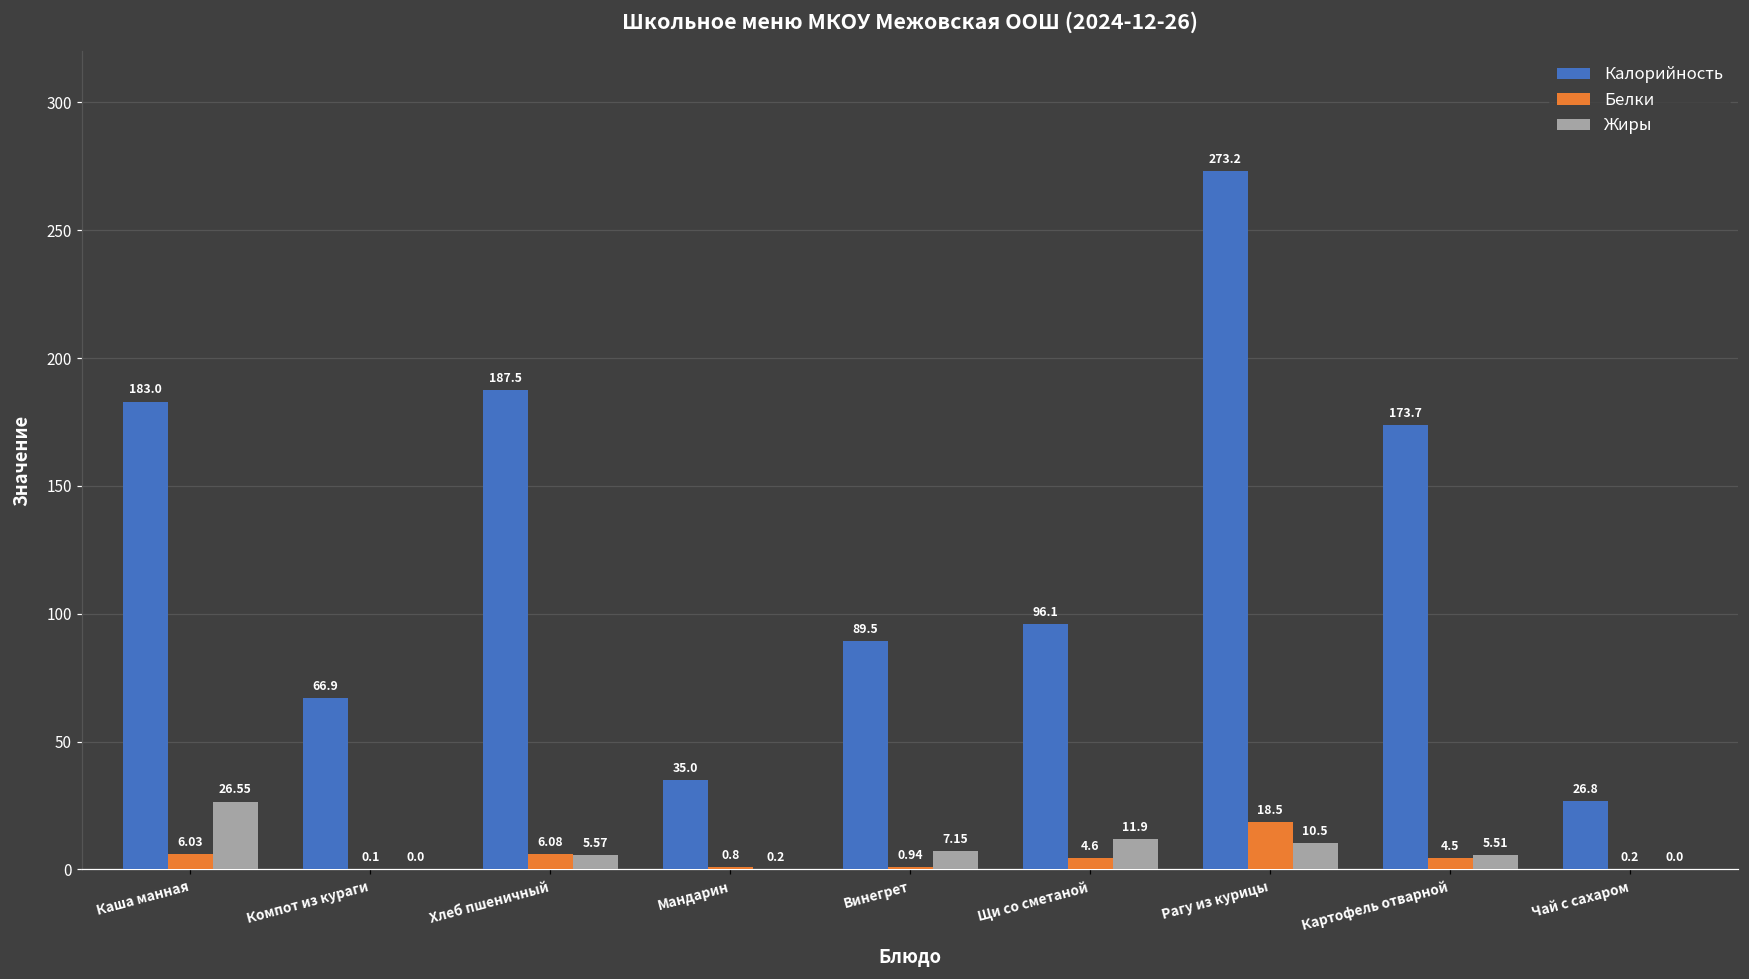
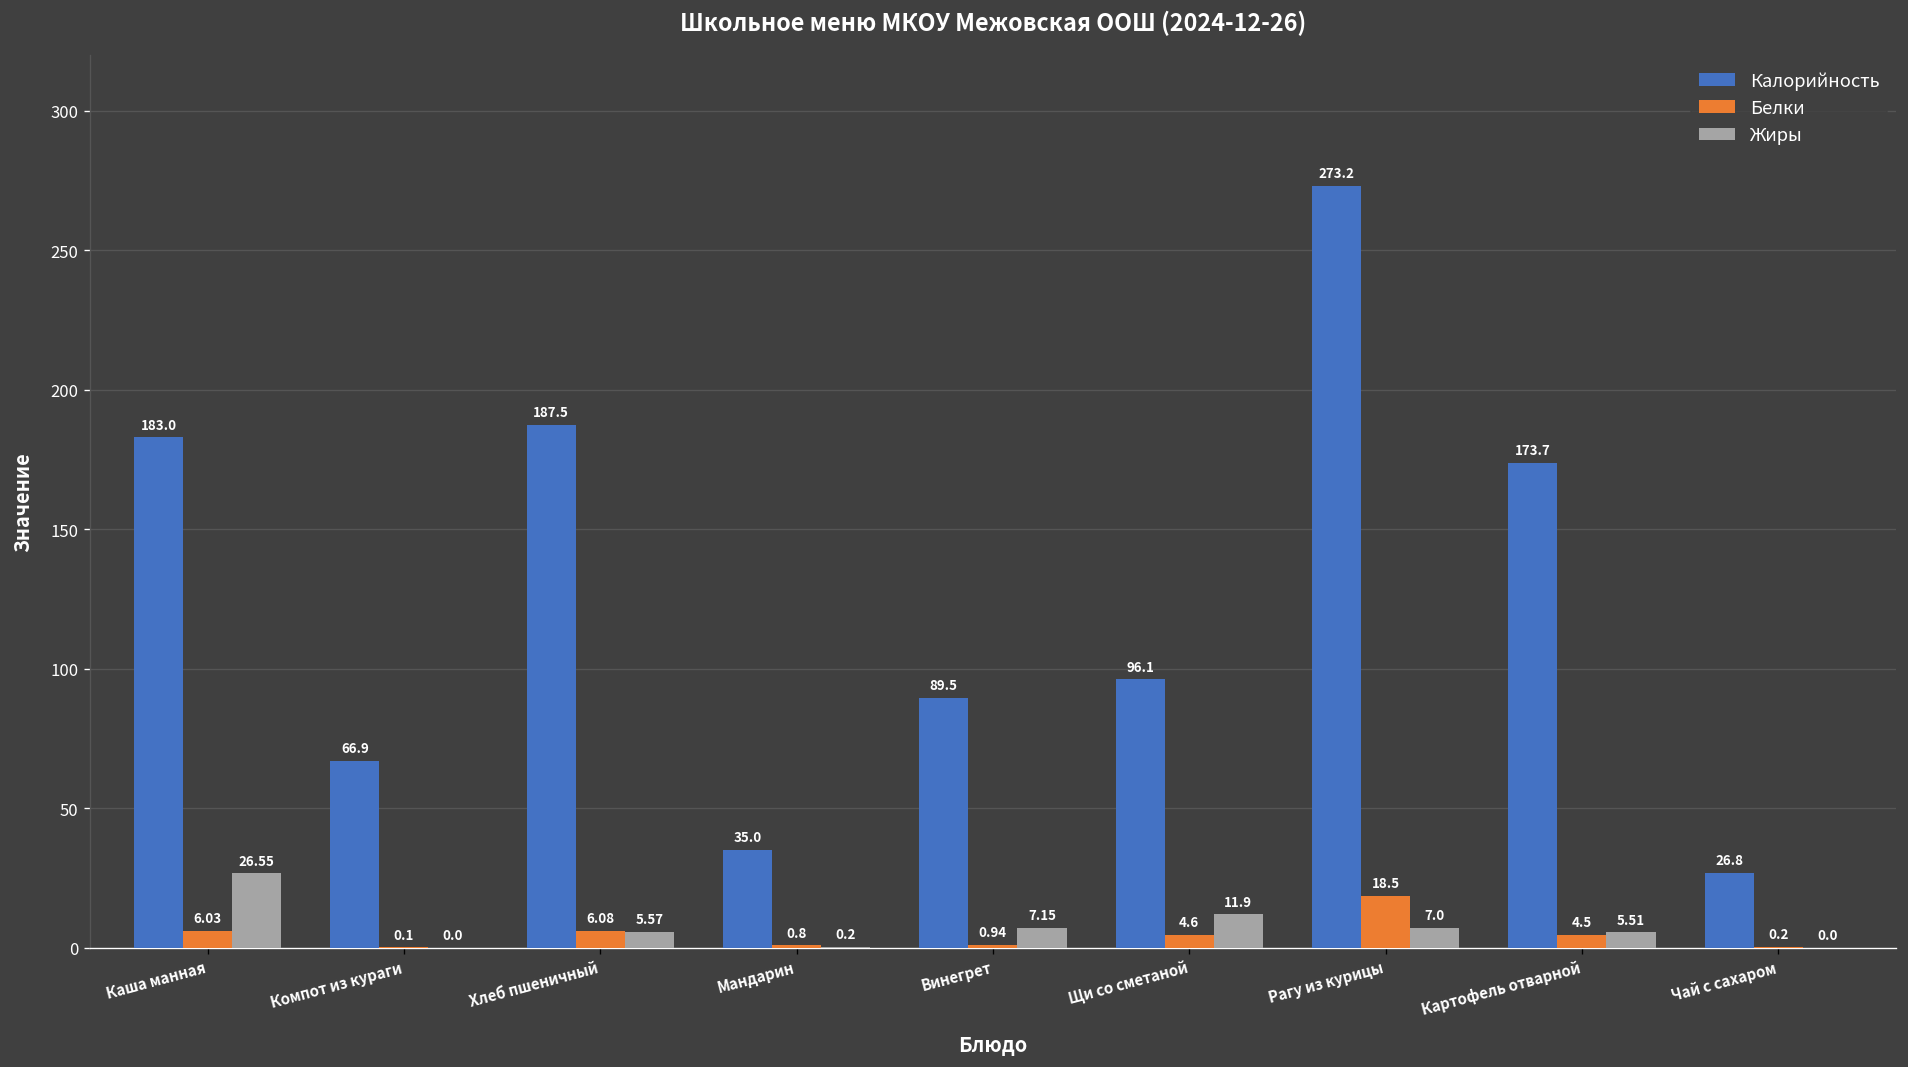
  {
    "Калорийность": {
      "Каша манная": 183.0,
      "Компот из кураги": 66.9,
      "Хлеб пшеничный": 187.5,
      "Мандарин": 35.0,
      "Винегрет": 89.5,
      "Щи со сметаной": 96.1,
      "Рагу из курицы": 273.2,
      "Картофель отварной": 173.7,
      "Чай с сахаром": 26.8
    },
    "Белки": {
      "Каша манная": 6.03,
      "Компот из кураги": 0.1,
      "Хлеб пшеничный": 6.08,
      "Мандарин": 0.8,
      "Винегрет": 0.94,
      "Щи со сметаной": 4.6,
      "Рагу из курицы": 18.5,
      "Картофель отварной": 4.5,
      "Чай с сахаром": 0.2
    },
    "Жиры": {
      "Каша манная": 26.55,
      "Компот из кураги": 0.0,
      "Хлеб пшеничный": 5.57,
      "Мандарин": 0.2,
      "Винегрет": 7.15,
      "Щи со сметаной": 11.9,
-     "Рагу из курицы": 10.5,
+     "Рагу из курицы": 7.0,
      "Картофель отварной": 5.51,
      "Чай с сахаром": 0.0
    }
  }
